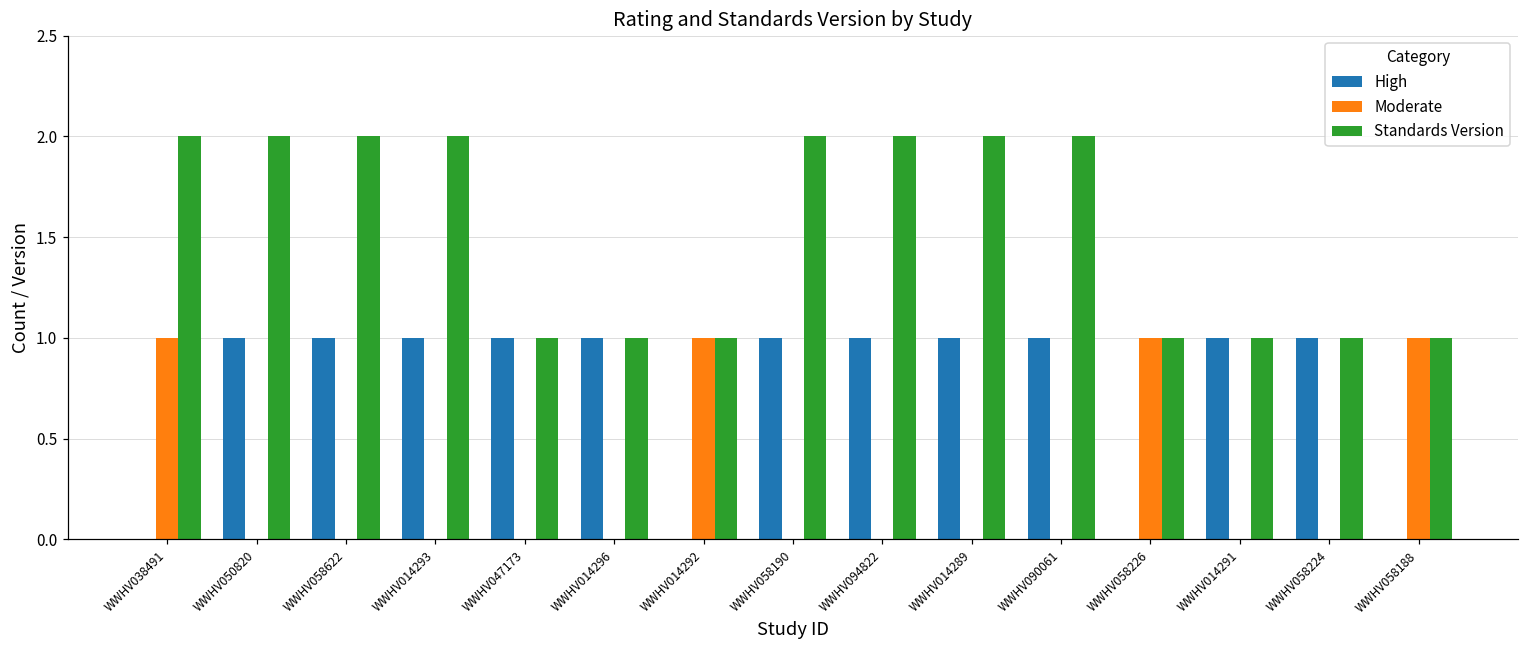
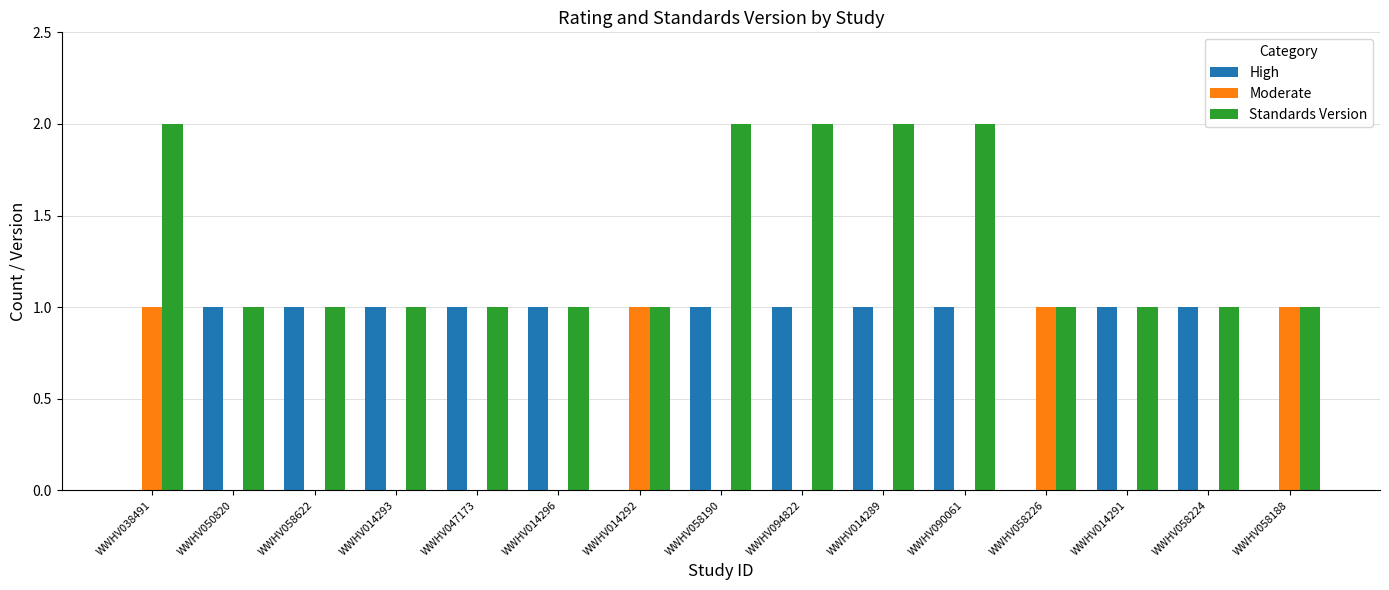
  {
    "High": {
      "WWHV038491": 0,
      "WWHV050820": 1,
      "WWHV058622": 1,
      "WWHV014293": 1,
      "WWHV047173": 1,
      "WWHV014296": 1,
      "WWHV014292": 0,
      "WWHV058190": 1,
      "WWHV094822": 1,
      "WWHV014289": 1,
      "WWHV090061": 1,
      "WWHV058226": 0,
      "WWHV014291": 1,
      "WWHV058224": 1,
      "WWHV058188": 0
    },
    "Moderate": {
      "WWHV038491": 1,
      "WWHV050820": 0,
      "WWHV058622": 0,
      "WWHV014293": 0,
      "WWHV047173": 0,
      "WWHV014296": 0,
      "WWHV014292": 1,
      "WWHV058190": 0,
      "WWHV094822": 0,
      "WWHV014289": 0,
      "WWHV090061": 0,
      "WWHV058226": 1,
      "WWHV014291": 0,
      "WWHV058224": 0,
      "WWHV058188": 1
    },
    "Standards Version": {
      "WWHV038491": 2,
-     "WWHV050820": 2,
-     "WWHV058622": 2,
-     "WWHV014293": 2,
+     "WWHV050820": 1,
+     "WWHV058622": 1,
+     "WWHV014293": 1,
      "WWHV047173": 1,
      "WWHV014296": 1,
      "WWHV014292": 1,
      "WWHV058190": 2,
      "WWHV094822": 2,
      "WWHV014289": 2,
      "WWHV090061": 2,
      "WWHV058226": 1,
      "WWHV014291": 1,
      "WWHV058224": 1,
      "WWHV058188": 1
    }
  }
